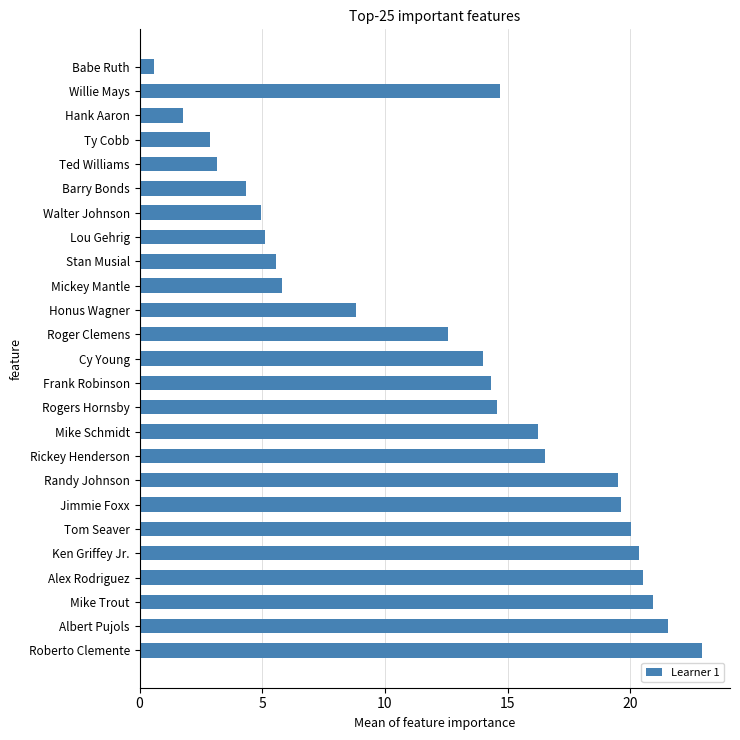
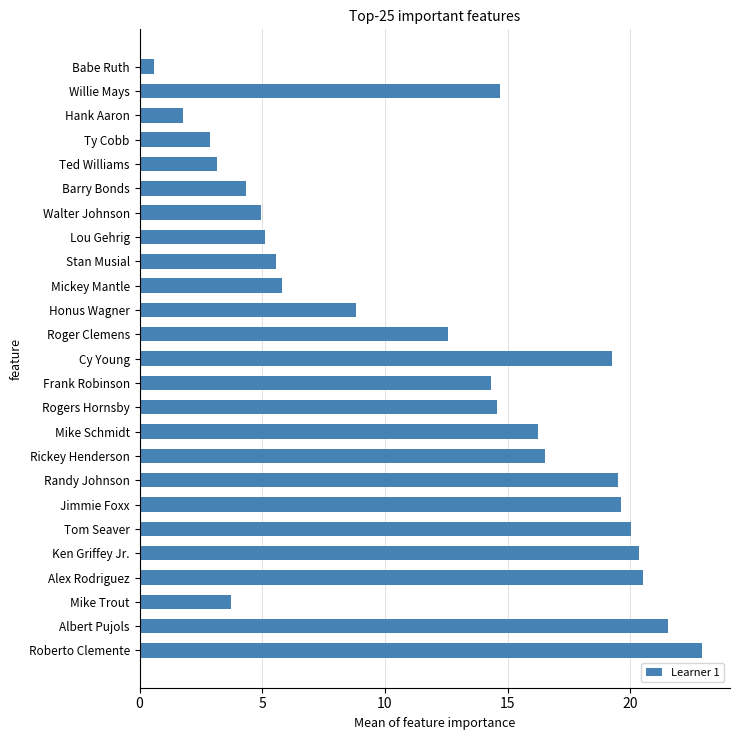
  {
    "Babe Ruth": 0.6,
    "Willie Mays": 14.7,
    "Hank Aaron": 1.8,
    "Ty Cobb": 2.9,
    "Ted Williams": 3.2,
    "Barry Bonds": 4.3,
    "Walter Johnson": 4.9,
    "Lou Gehrig": 5.1,
    "Stan Musial": 5.5,
    "Mickey Mantle": 5.8,
    "Honus Wagner": 8.8,
    "Roger Clemens": 12.6,
-   "Cy Young": 14.0,
+   "Cy Young": 19.3,
    "Frank Robinson": 14.3,
    "Rogers Hornsby": 14.5,
    "Mike Schmidt": 16.3,
    "Rickey Henderson": 16.5,
    "Randy Johnson": 19.5,
    "Jimmie Foxx": 19.6,
    "Tom Seaver": 20.0,
    "Ken Griffey Jr.": 20.4,
    "Alex Rodriguez": 20.5,
-   "Mike Trout": 20.9,
+   "Mike Trout": 3.7,
    "Albert Pujols": 21.5,
    "Roberto Clemente": 22.9
  }
